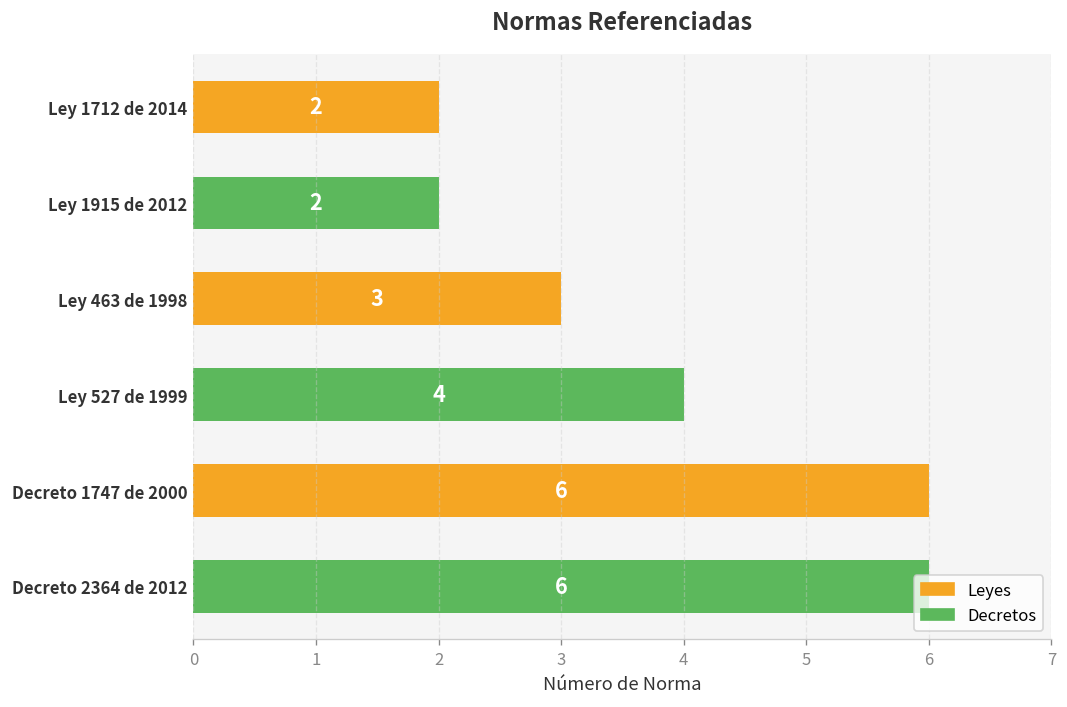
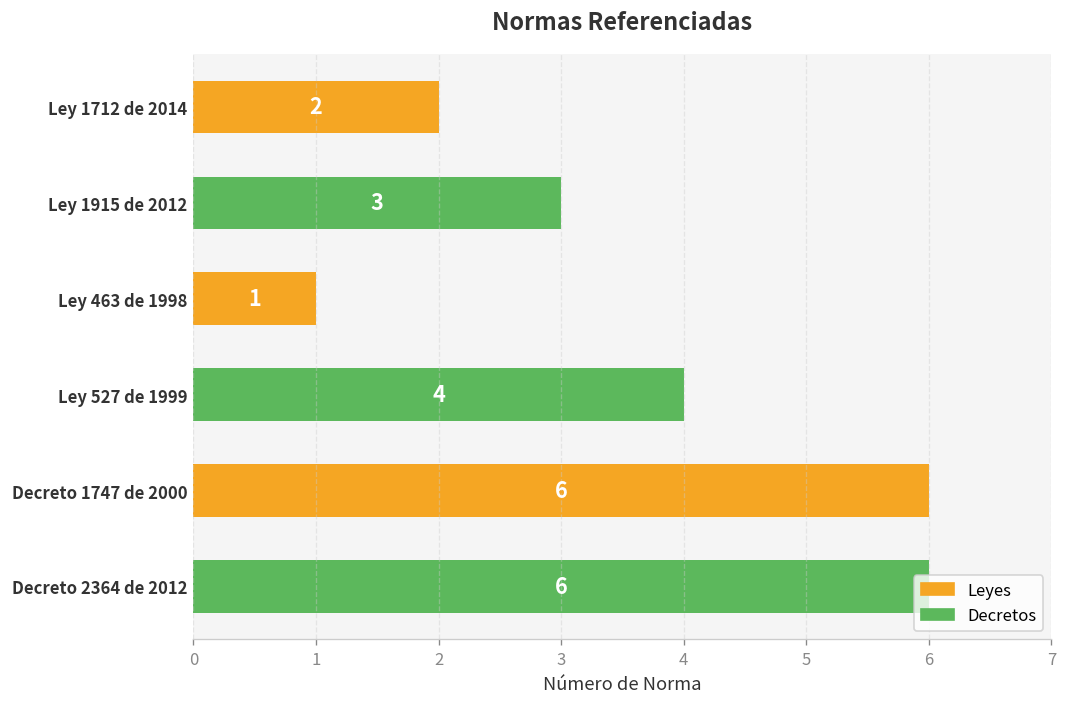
  {
    "Ley 1712 de 2014": 2,
-   "Ley 1915 de 2012": 2,
-   "Ley 463 de 1998": 3,
+   "Ley 1915 de 2012": 3,
+   "Ley 463 de 1998": 1,
    "Ley 527 de 1999": 4,
    "Decreto 1747 de 2000": 6
  }
